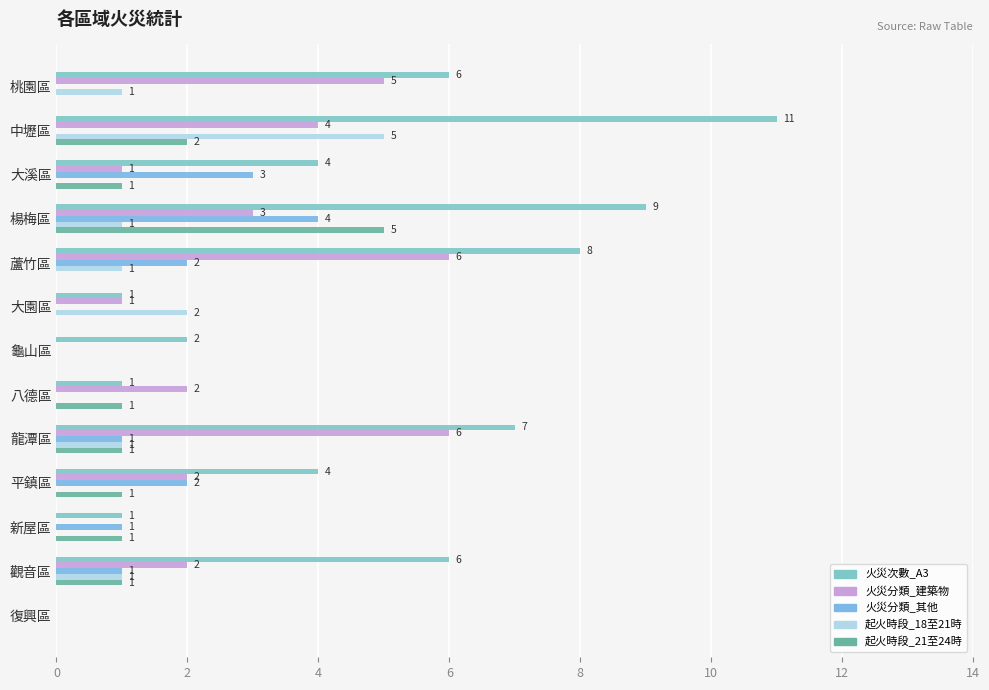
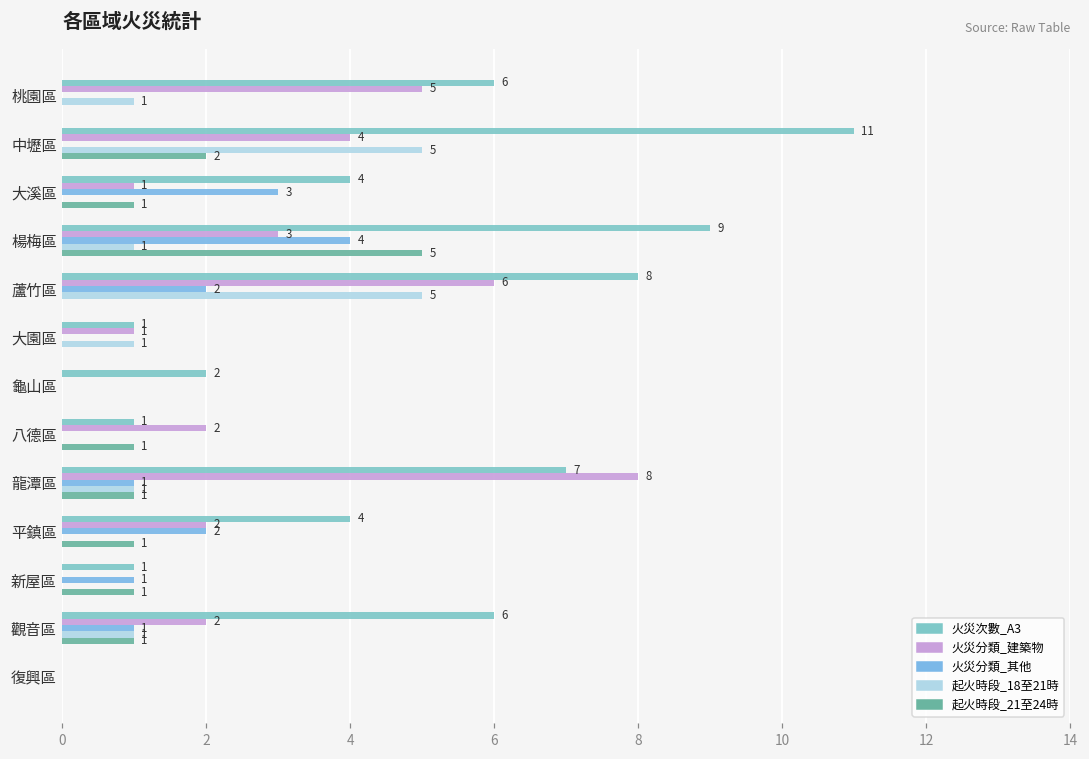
  {
    "火災分類_建築物": {
      "桃園區": 5,
      "中壢區": 4,
      "大溪區": 1,
      "楊梅區": 3,
      "蘆竹區": 6,
      "八德區": 2,
-     "龍潭區": 6,
+     "龍潭區": 8,
      "觀音區": 2
    },
    "起火時段_18至21時": {
      "桃園區": 1,
      "中壢區": 5,
      "楊梅區": 1,
-     "蘆竹區": 1,
-     "大園區": 2
+     "蘆竹區": 5,
+     "大園區": 1
    }
  }
